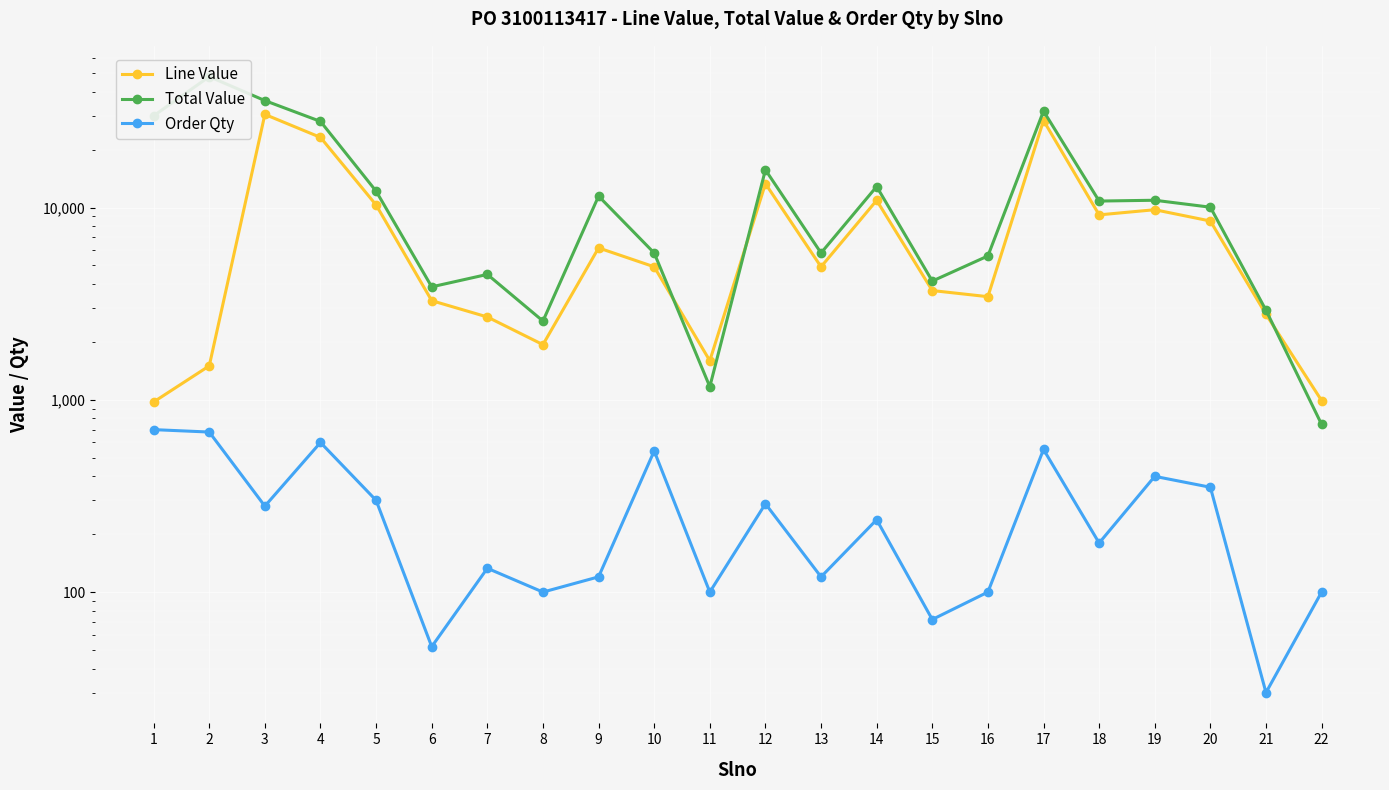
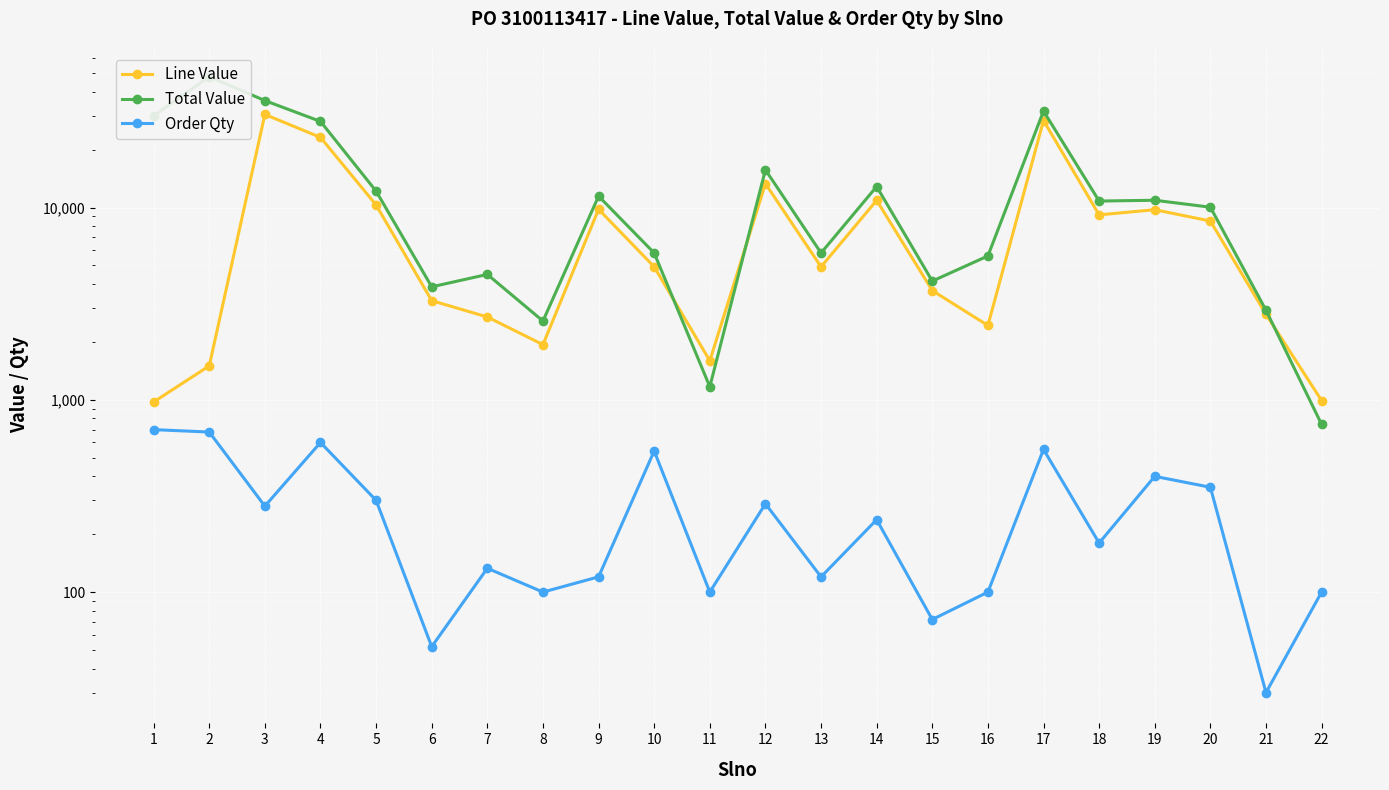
  {
    "Line Value": {
      "1": "1,000",
      "2": "1,500",
      "3": "31,000",
      "4": "23,000",
      "5": "10,000",
      "6": "3,300",
      "7": "2,700",
      "8": "1,900",
-     "9": "6,200",
+     "9": "10,000",
      "10": "4,900",
      "11": "1,600",
      "12": "13,000",
      "13": "4,900",
      "14": "11,000",
      "15": "3,700",
-     "16": "3,400",
+     "16": "2,400",
      "17": "28,000",
      "18": "9,000",
      "19": "10,000",
      "20": "9,000",
      "21": "2,800",
      "22": "1,000"
    },
    "Total Value": {
      "3": "36,000",
      "4": "28,000",
      "5": "12,000",
      "6": "3,900",
      "7": "4,500",
      "8": "2,600",
      "9": "11,000",
      "10": "5,800",
      "11": "1,200",
      "12": "16,000",
      "13": "5,800",
      "14": "13,000",
      "15": "4,100",
      "16": "5,600",
      "17": "32,000",
      "18": "11,000",
      "19": "11,000",
      "20": "10,000",
      "21": "2,900",
      "22": "750"
    },
    "Order Qty": {
      "1": "700",
      "2": "680",
      "3": "280",
      "4": "600",
      "5": "300",
      "6": "52",
      "7": "130",
      "8": "100",
      "9": "120",
      "10": "540",
      "11": "100",
      "12": "290",
      "13": "120",
      "14": "240",
      "15": "72",
      "16": "100",
      "17": "550",
      "18": "180",
      "19": "400",
      "20": "350",
      "21": "30",
      "22": "100"
    }
  }
